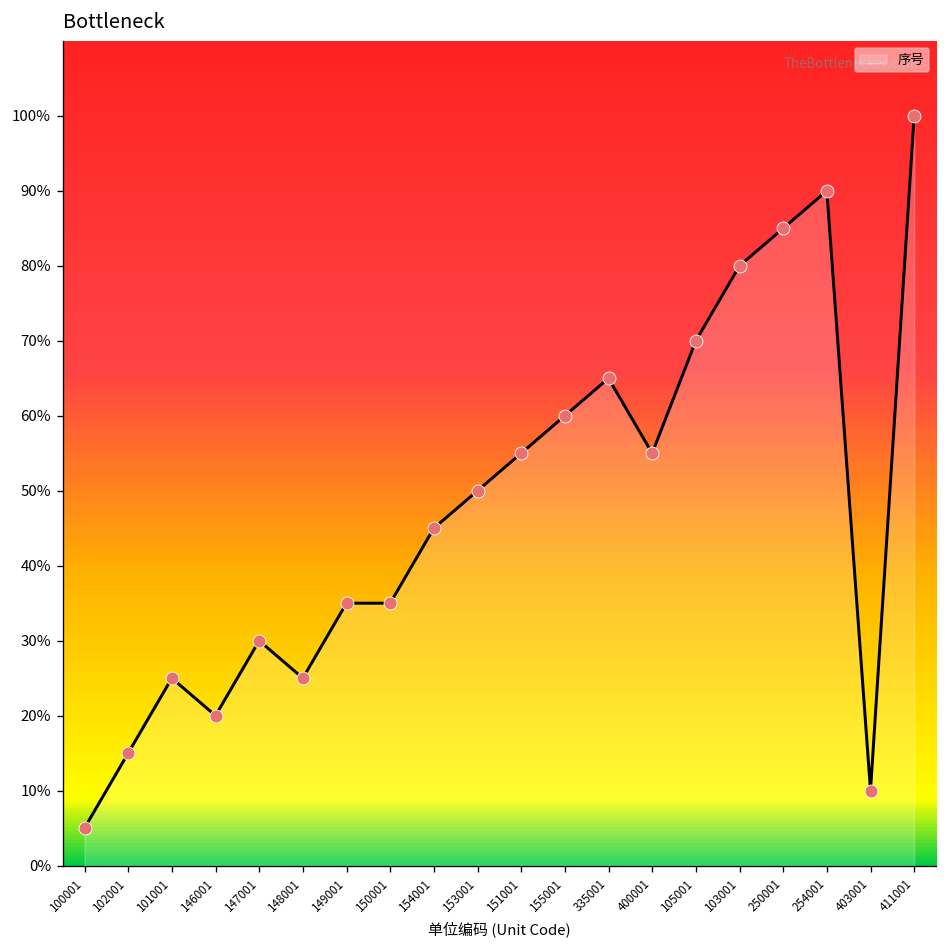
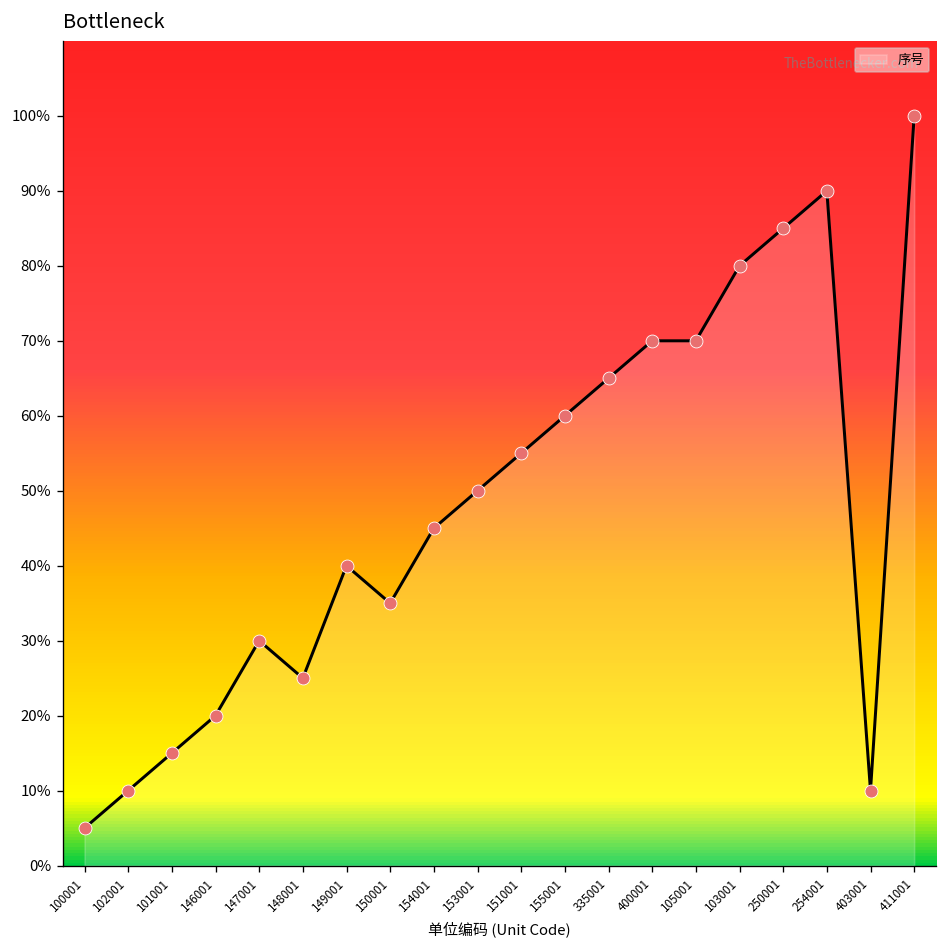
  {
    "100001": "5%",
-   "102001": "15%",
-   "101001": "25%",
+   "102001": "10%",
+   "101001": "15%",
    "146001": "20%",
    "147001": "30%",
    "148001": "25%",
-   "149001": "35%",
+   "149001": "40%",
    "150001": "35%",
    "154001": "45%",
    "153001": "50%",
    "151001": "55%",
    "155001": "60%",
    "335001": "65%",
-   "400001": "55%",
+   "400001": "70%",
    "105001": "70%",
    "103001": "80%",
    "250001": "85%",
    "254001": "90%",
    "403001": "10%",
    "411001": "100%"
  }
